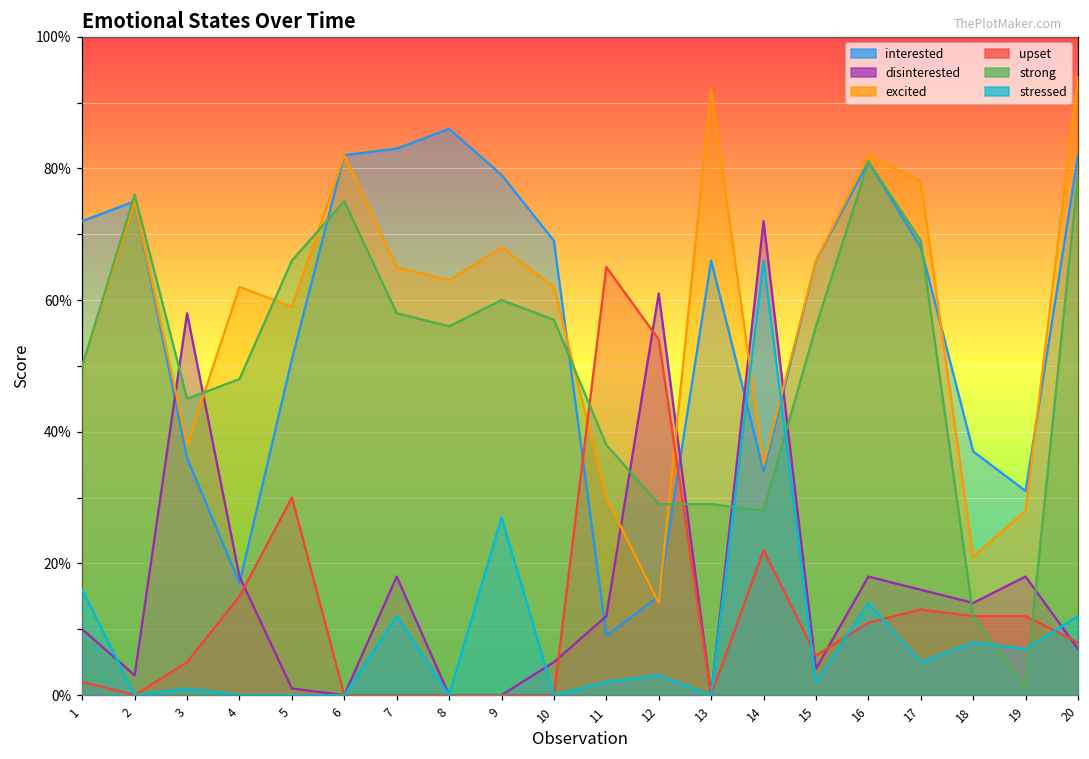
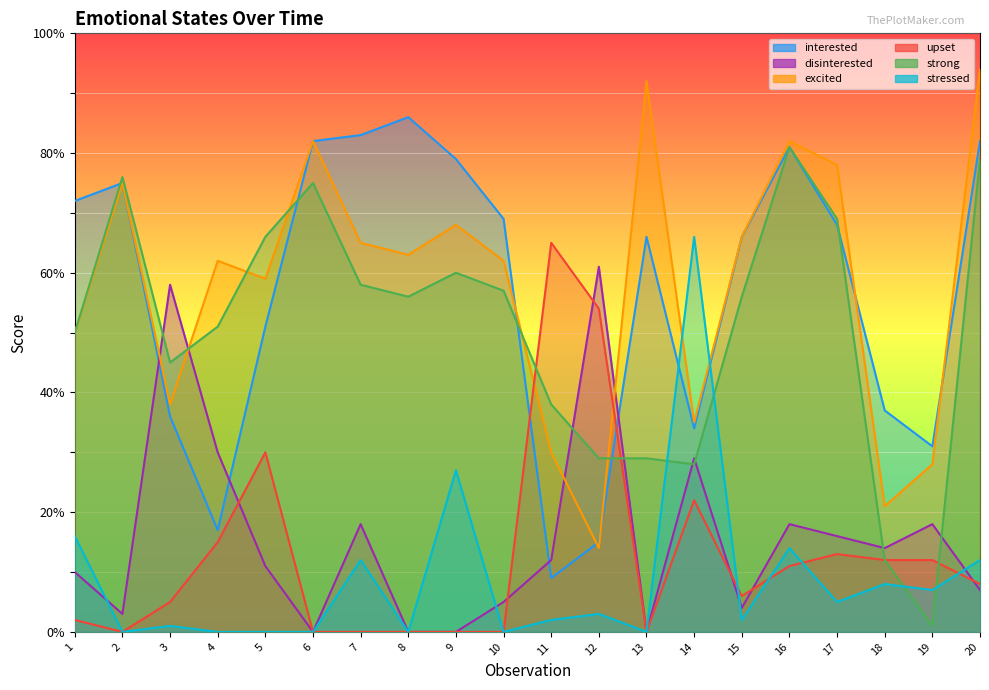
  {
    "disinterested": {
      "1": "10%",
      "2": "3%",
      "3": "58%",
-     "4": "18%",
-     "5": "1%",
+     "4": "30%",
+     "5": "11%",
      "7": "18%",
      "10": "5%",
      "11": "12%",
      "12": "61%",
-     "14": "72%",
+     "14": "29%",
      "15": "4%",
      "16": "18%",
      "17": "16%",
      "18": "14%",
      "19": "18%",
      "20": "7%"
    },
    "strong": {
      "2": "76%",
      "3": "45%",
-     "4": "48%",
+     "4": "51%",
      "5": "66%",
      "6": "75%",
      "7": "58%",
      "8": "56%",
      "9": "60%",
      "10": "57%",
      "11": "38%",
      "12": "29%",
      "13": "29%",
      "14": "28%",
      "15": "56%",
      "17": "69%",
      "19": "1%",
      "20": "79%"
    }
  }
